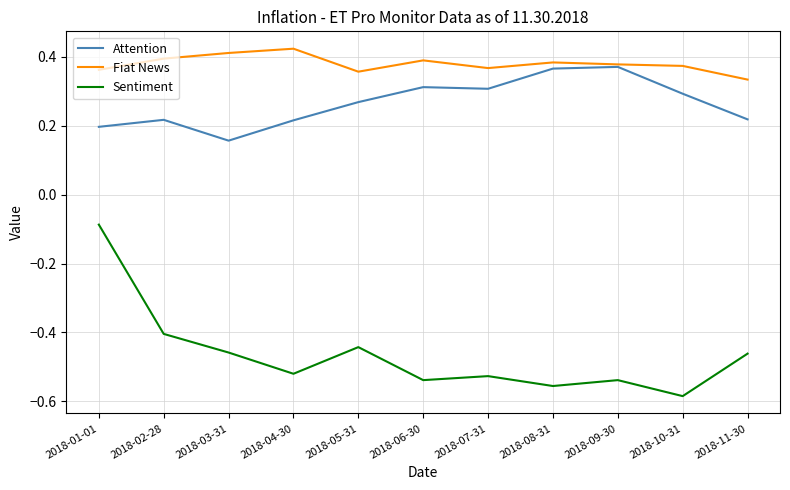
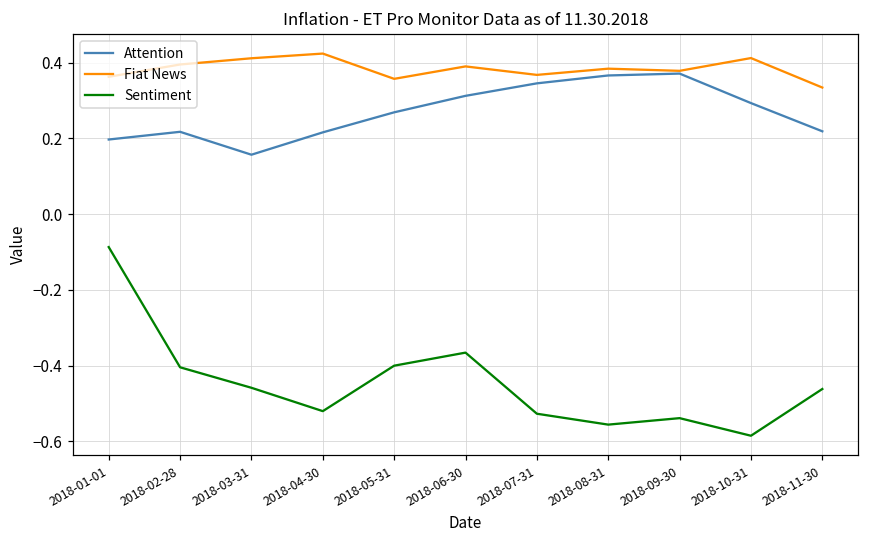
  {
    "Attention": {
      "2018-01-01": 0.20,
      "2018-02-28": 0.22,
      "2018-03-31": 0.16,
      "2018-04-30": 0.22,
      "2018-05-31": 0.27,
      "2018-06-30": 0.31,
-     "2018-07-31": 0.31,
+     "2018-07-31": 0.35,
      "2018-08-31": 0.37,
      "2018-10-31": 0.29,
      "2018-11-30": 0.22
    },
    "Fiat News": {
      "2018-03-31": 0.41,
      "2018-04-30": 0.42,
      "2018-05-31": 0.36,
      "2018-06-30": 0.39,
      "2018-07-31": 0.37,
      "2018-08-31": 0.38,
-     "2018-10-31": 0.37,
+     "2018-10-31": 0.41,
      "2018-11-30": 0.33
    },
    "Sentiment": {
      "2018-01-01": -0.09,
      "2018-02-28": -0.40,
      "2018-03-31": -0.46,
      "2018-04-30": -0.52,
-     "2018-05-31": -0.44,
-     "2018-06-30": -0.54,
+     "2018-05-31": -0.40,
+     "2018-06-30": -0.37,
      "2018-07-31": -0.53,
      "2018-08-31": -0.56,
      "2018-09-30": -0.54,
      "2018-10-31": -0.58,
      "2018-11-30": -0.46
    }
  }
